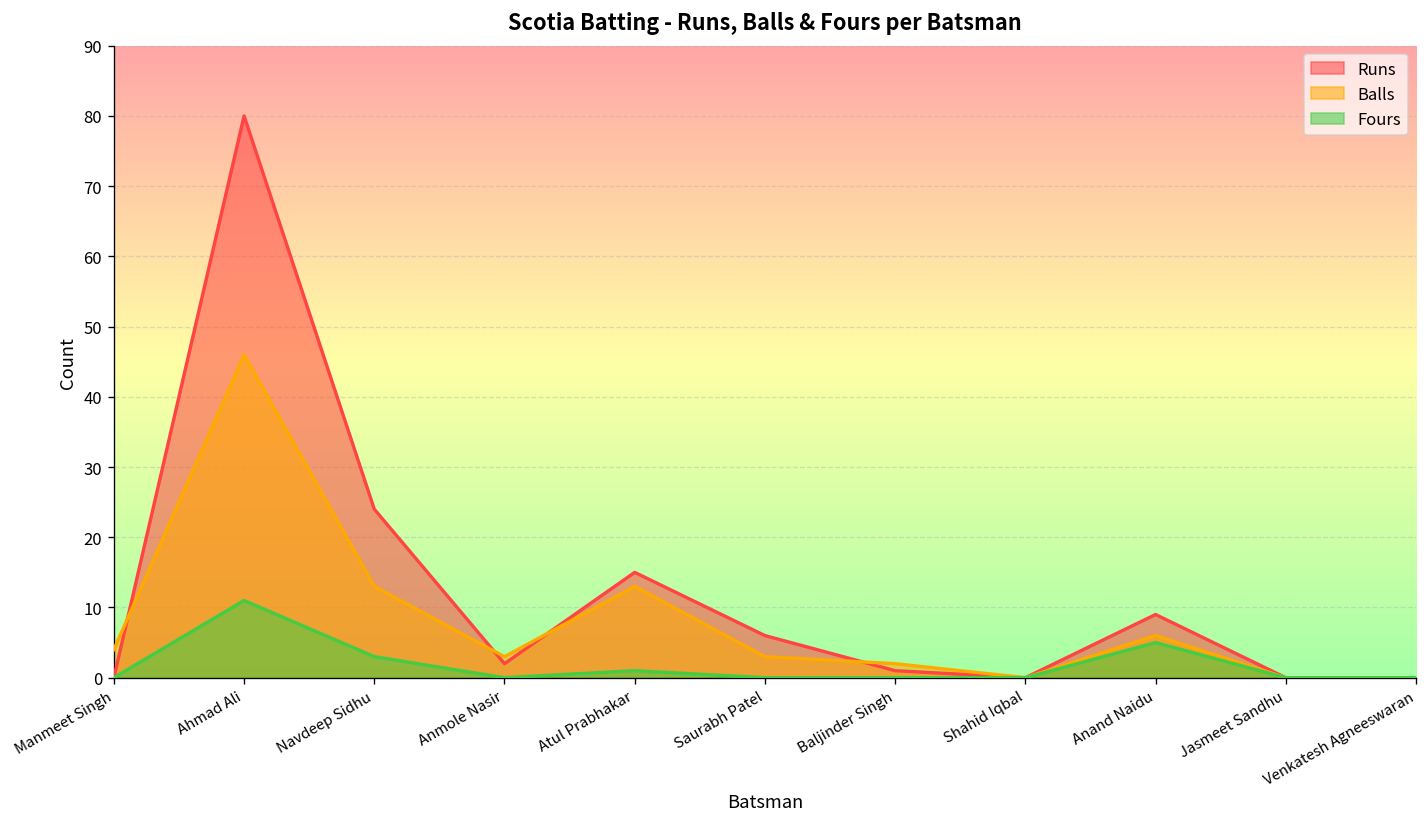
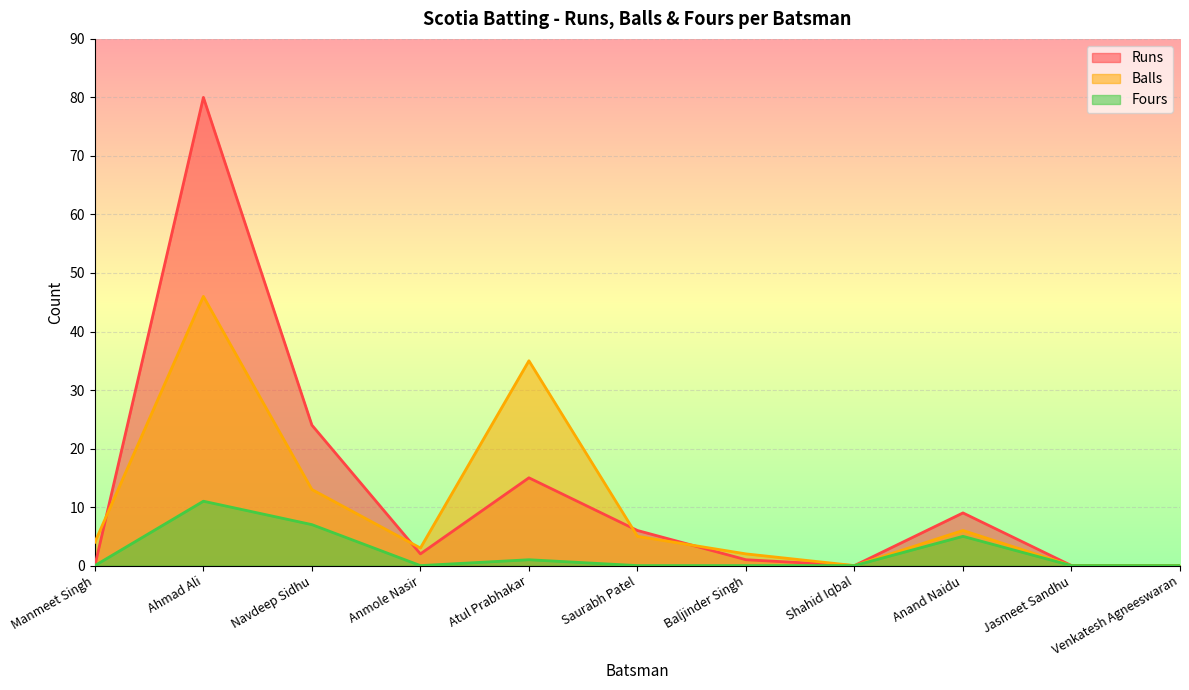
  {
    "Runs": {
      "Ahmad Ali": 80,
      "Navdeep Sidhu": 24,
      "Anmole Nasir": 2,
      "Atul Prabhakar": 15,
      "Saurabh Patel": 6,
      "Baljinder Singh": 1,
      "Anand Naidu": 9
    },
    "Balls": {
      "Manmeet Singh": 4,
      "Ahmad Ali": 46,
      "Navdeep Sidhu": 13,
      "Anmole Nasir": 3,
-     "Atul Prabhakar": 13,
-     "Saurabh Patel": 3,
+     "Atul Prabhakar": 35,
+     "Saurabh Patel": 5,
      "Baljinder Singh": 2,
      "Anand Naidu": 6
    },
    "Fours": {
      "Ahmad Ali": 11,
-     "Navdeep Sidhu": 3,
+     "Navdeep Sidhu": 7,
      "Anmole Nasir": 0,
      "Atul Prabhakar": 1,
      "Saurabh Patel": 0,
      "Baljinder Singh": 0,
      "Anand Naidu": 5
    }
  }
